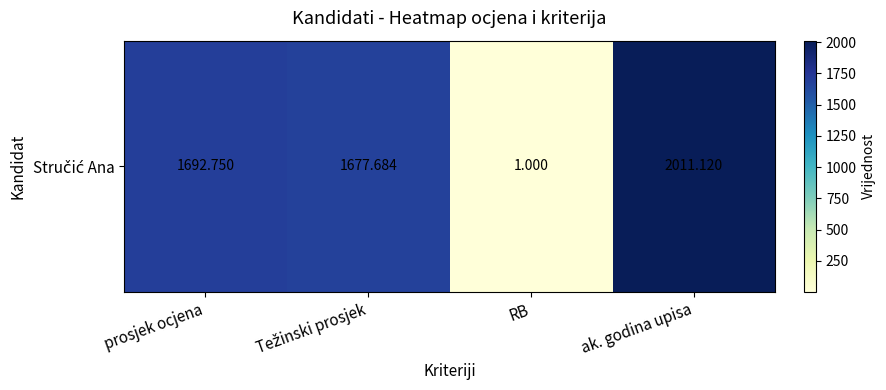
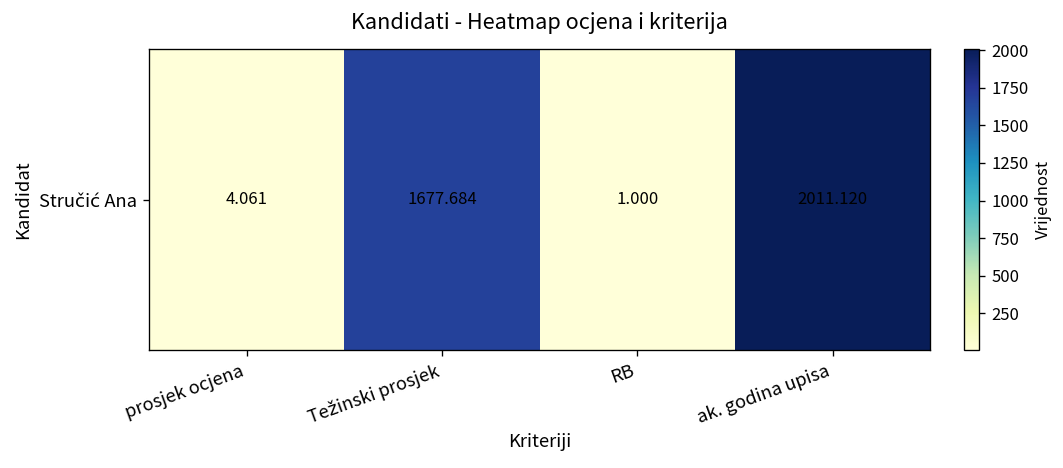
  {
    "Stručić Ana": {
-     "prosjek ocjena": 1692.750,
+     "prosjek ocjena": 4.061,
      "Težinski prosjek": 1677.684,
      "RB": 1.000,
      "ak. godina upisa": 2011.120
    }
  }
